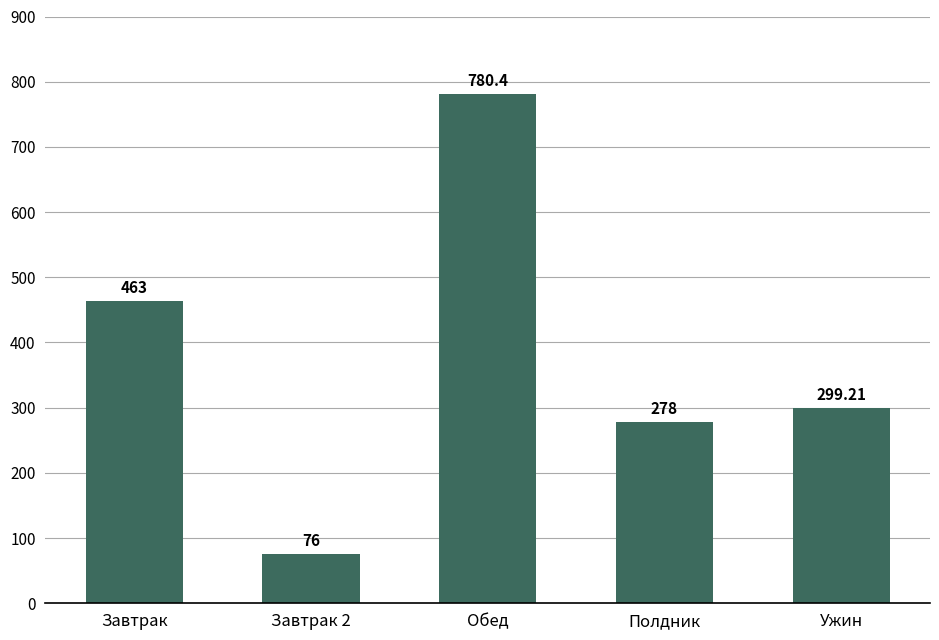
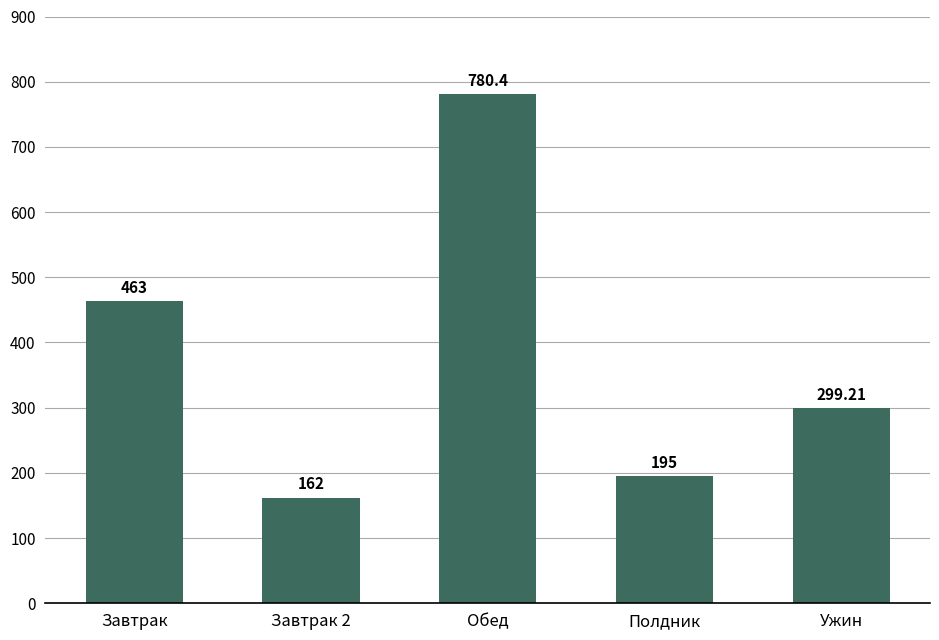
  {
    "Завтрак": 463,
-   "Завтрак 2": 76,
+   "Завтрак 2": 162,
    "Обед": 780.4,
-   "Полдник": 278,
+   "Полдник": 195,
    "Ужин": 299.21
  }
